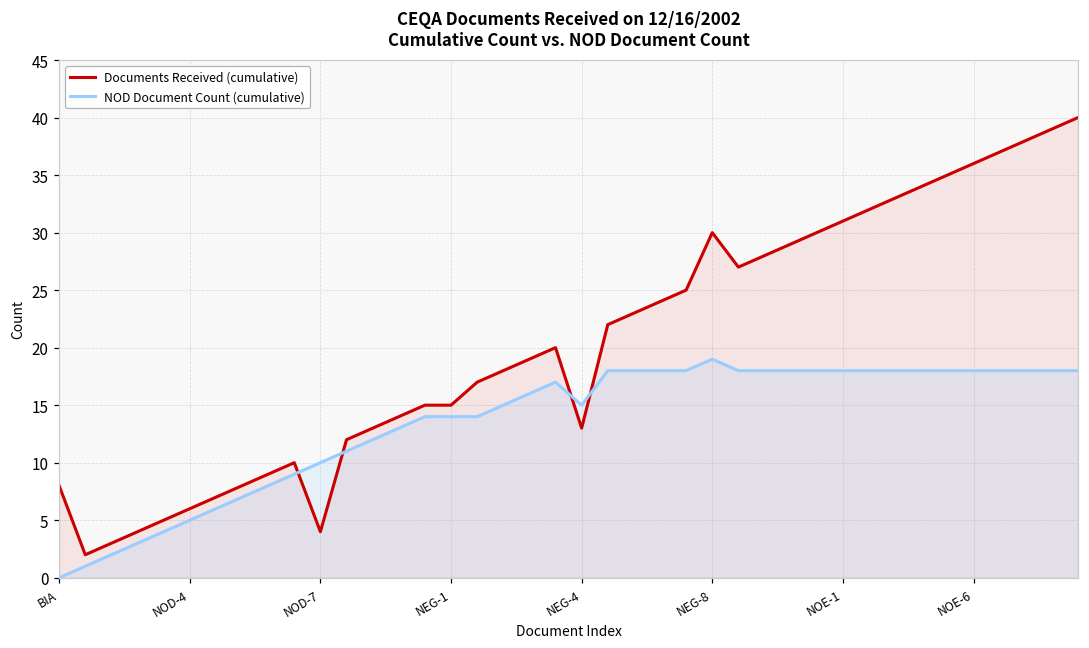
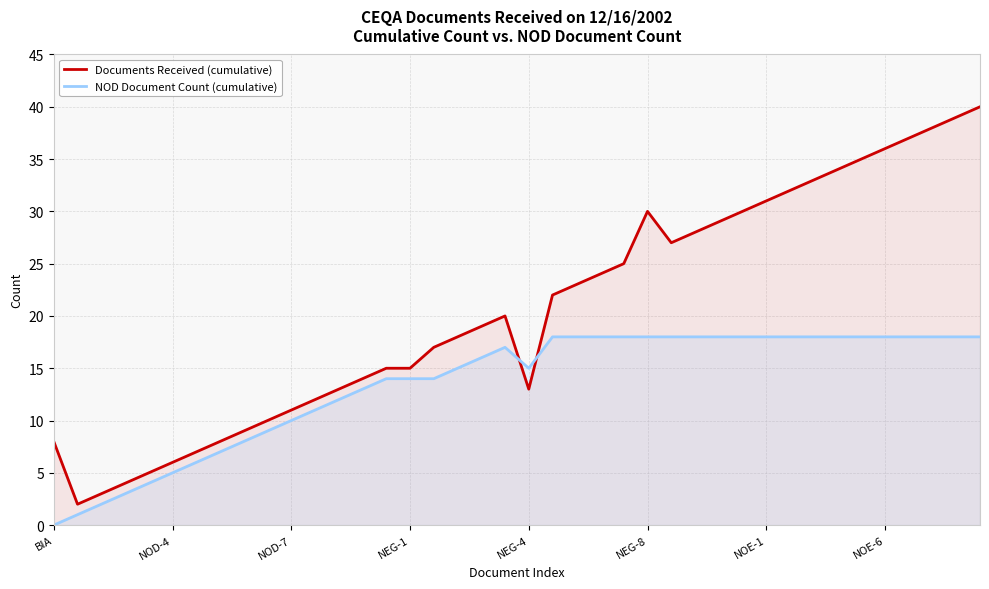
  {
    "Documents Received (cumulative)": {
      "BIA": 8,
      "NOD-4": 6,
-     "NOD-7": 4,
+     "NOD-7": 11,
      "NEG-1": 15,
      "NEG-4": 13,
      "NEG-8": 30,
      "NOE-1": 31,
      "NOE-6": 36
    },
    "NOD Document Count (cumulative)": {
      "BIA": 0,
      "NOD-4": 5,
      "NOD-7": 10,
      "NEG-1": 14,
      "NEG-4": 15,
-     "NEG-8": 19,
+     "NEG-8": 18,
      "NOE-1": 18,
      "NOE-6": 18
    }
  }
